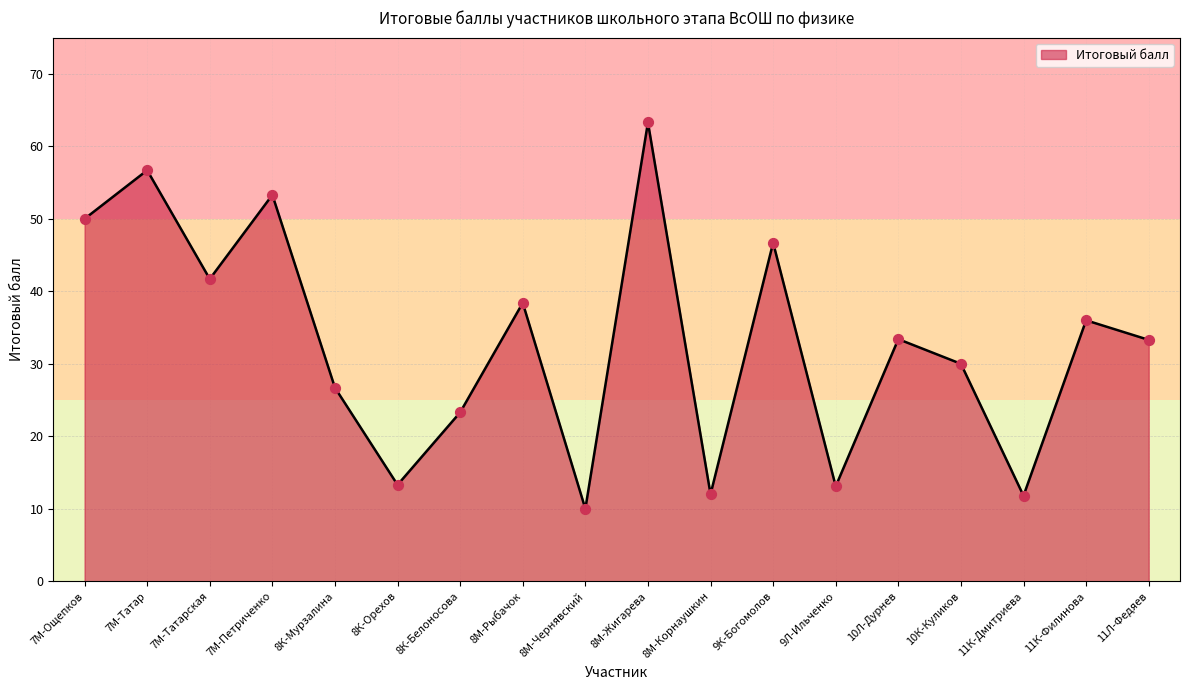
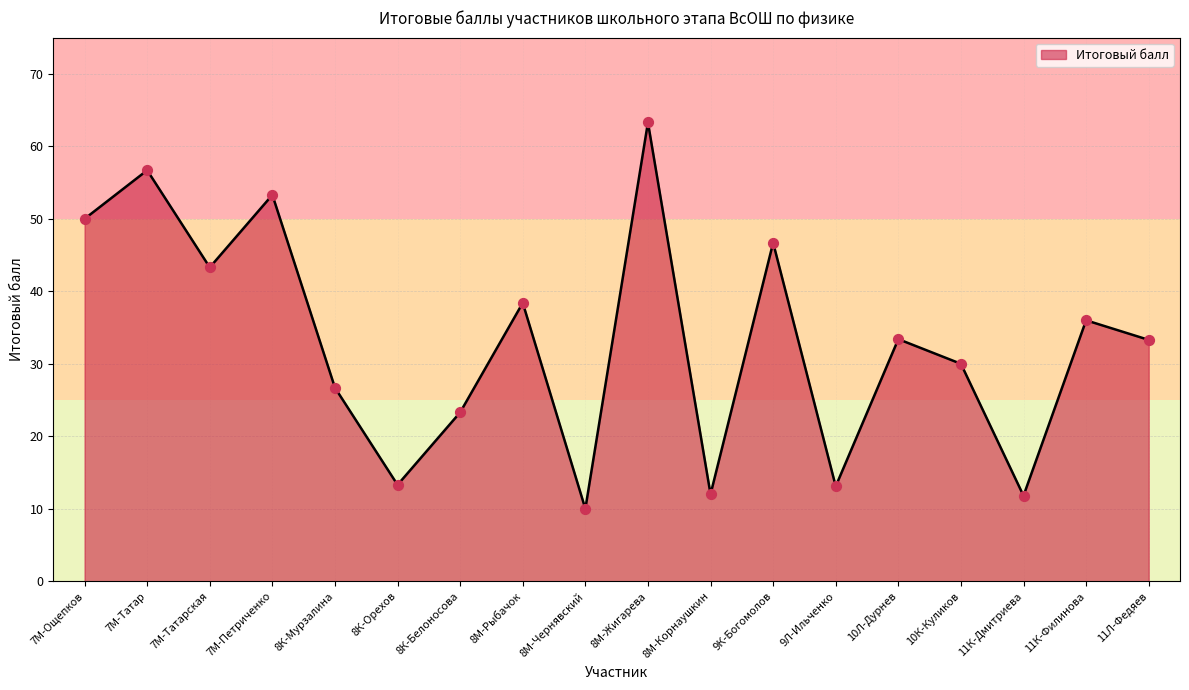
  {
    "7М-Ощепков": 50,
    "7М-Татар": 57,
-   "7М-Татарская": 42,
+   "7М-Татарская": 43,
    "7М-Петриченко": 53,
    "8К-Мурзалина": 27,
    "8К-Орехов": 13,
    "8К-Белоносова": 23,
    "8М-Рыбачок": 38,
    "8М-Чернявский": 10,
    "8М-Жигарева": 63,
    "8М-Корнаушкин": 12,
    "9К-Богомолов": 47,
    "9Л-Ильченко": 13,
    "10Л-Дурнев": 33,
    "10К-Куликов": 30,
    "11К-Дмитриева": 12,
    "11К-Филинова": 36,
    "11Л-Федяев": 33
  }
